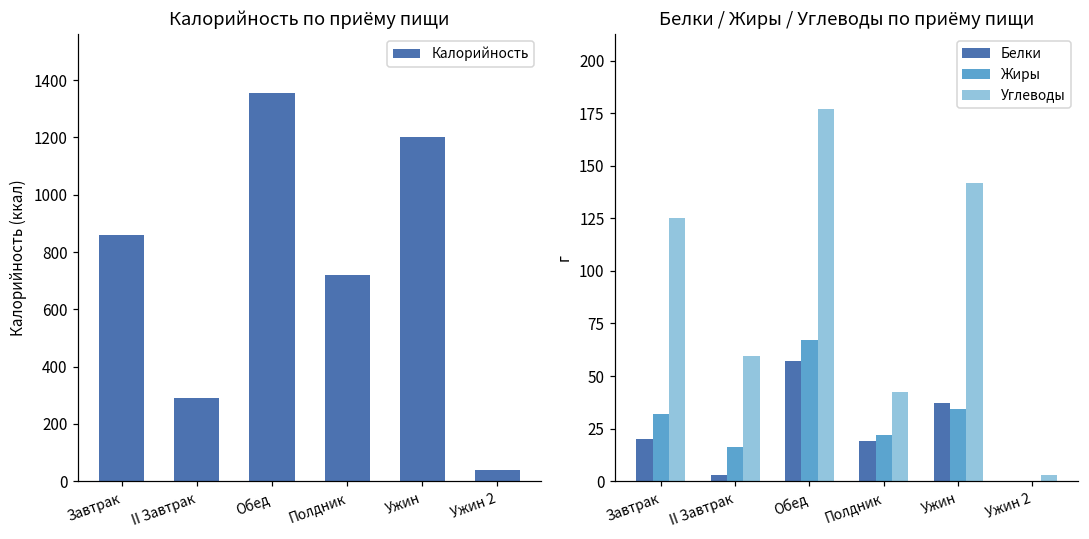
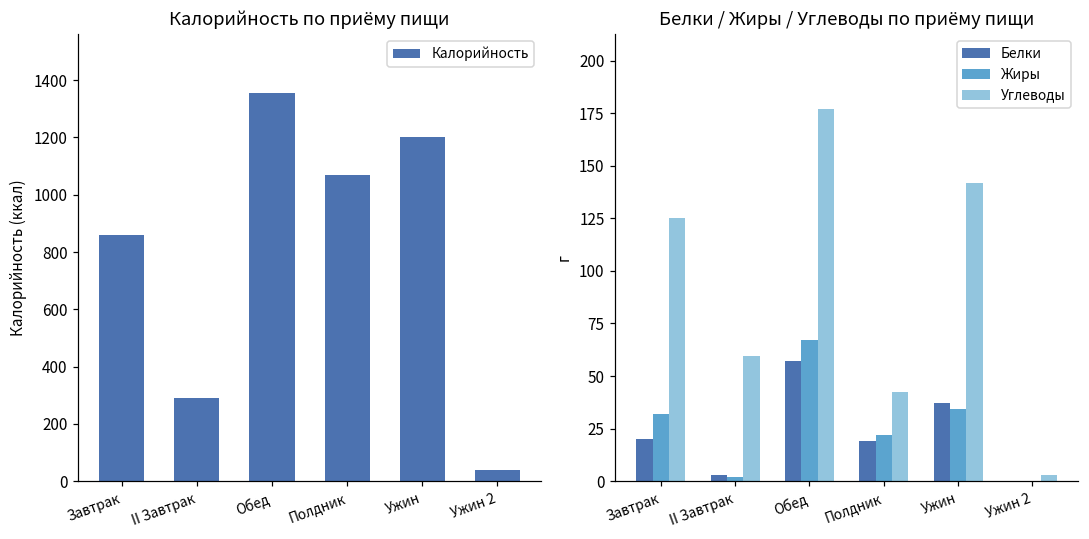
  {
    "Калорийность по приёму пищи": {
      "Завтрак": 860,
      "II Завтрак": 290,
      "Обед": 1360,
-     "Полдник": 720,
+     "Полдник": 1070,
      "Ужин": 1200,
      "Ужин 2": 40
    },
    "Белки / Жиры / Углеводы по приёму пищи": {
      "Белки": {
        "Завтрак": 20,
        "II Завтрак": 3,
        "Обед": 57,
        "Полдник": 19,
        "Ужин": 37,
        "Ужин 2": 0
      },
      "Жиры": {
        "Завтрак": 32,
-       "II Завтрак": 16,
+       "II Завтрак": 2,
        "Обед": 67,
        "Полдник": 22,
        "Ужин": 34,
        "Ужин 2": 0
      },
      "Углеводы": {
        "Завтрак": 125,
        "II Завтрак": 59,
        "Обед": 177,
        "Полдник": 43,
        "Ужин": 142,
        "Ужин 2": 3
      }
    }
  }
